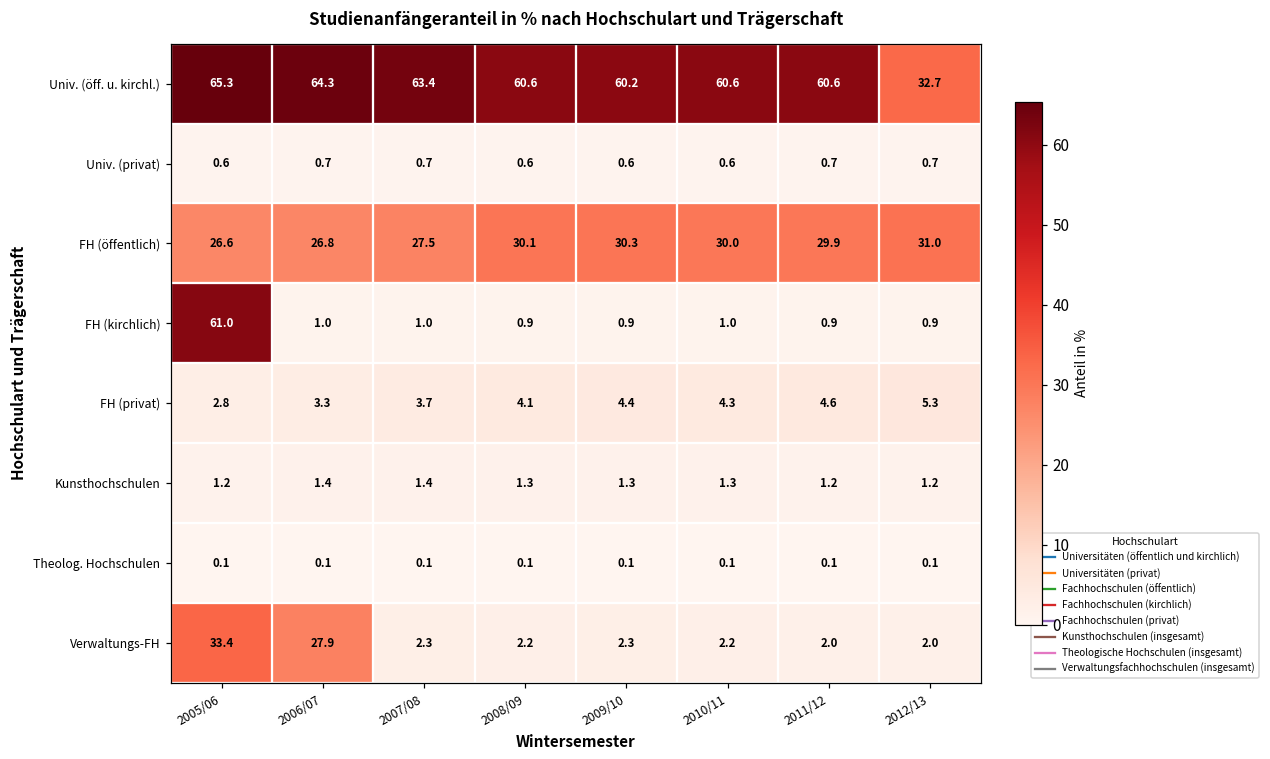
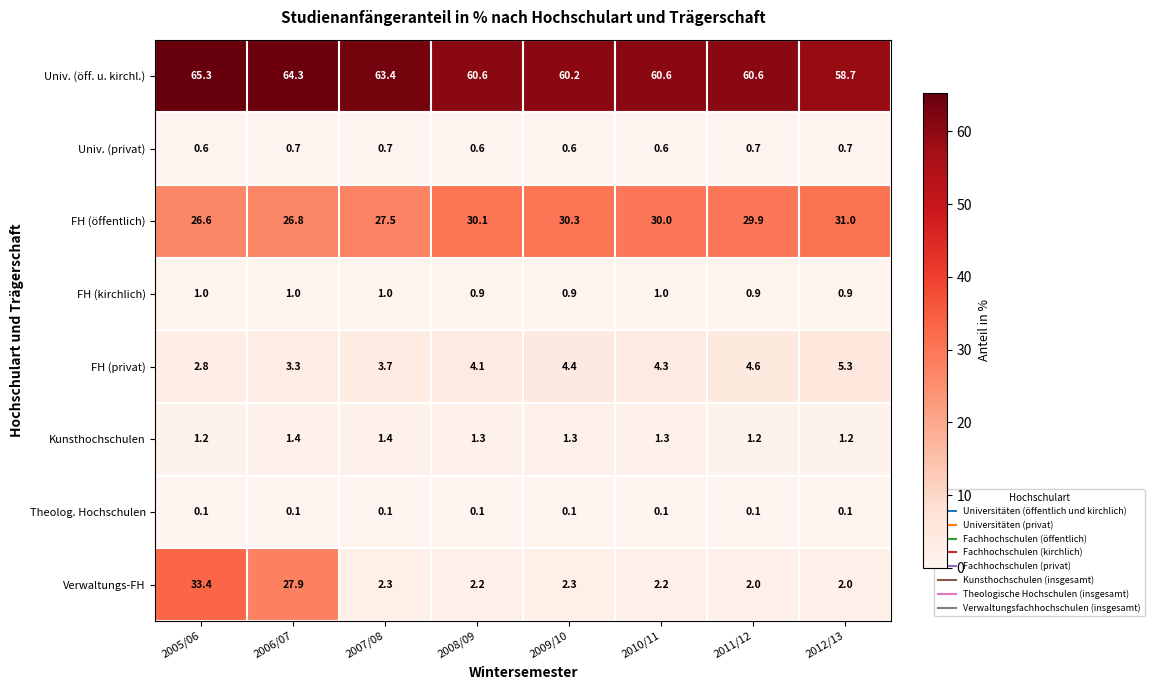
  {
    "Univ. (öff. u. kirchl.)": {
      "2005/06": 65.3,
      "2006/07": 64.3,
      "2007/08": 63.4,
      "2008/09": 60.6,
      "2009/10": 60.2,
      "2010/11": 60.6,
      "2011/12": 60.6,
-     "2012/13": 32.7
+     "2012/13": 58.7
    },
    "Univ. (privat)": {
      "2005/06": 0.6,
      "2006/07": 0.7,
      "2007/08": 0.7,
      "2008/09": 0.6,
      "2009/10": 0.6,
      "2010/11": 0.6,
      "2011/12": 0.7,
      "2012/13": 0.7
    },
    "FH (öffentlich)": {
      "2005/06": 26.6,
      "2006/07": 26.8,
      "2007/08": 27.5,
      "2008/09": 30.1,
      "2009/10": 30.3,
      "2010/11": 30.0,
      "2011/12": 29.9,
      "2012/13": 31.0
    },
    "FH (kirchlich)": {
-     "2005/06": 61.0,
+     "2005/06": 1.0,
      "2006/07": 1.0,
      "2007/08": 1.0,
      "2008/09": 0.9,
      "2009/10": 0.9,
      "2010/11": 1.0,
      "2011/12": 0.9,
      "2012/13": 0.9
    },
    "FH (privat)": {
      "2005/06": 2.8,
      "2006/07": 3.3,
      "2007/08": 3.7,
      "2008/09": 4.1,
      "2009/10": 4.4,
      "2010/11": 4.3,
      "2011/12": 4.6,
      "2012/13": 5.3
    },
    "Kunsthochschulen": {
      "2005/06": 1.2,
      "2006/07": 1.4,
      "2007/08": 1.4,
      "2008/09": 1.3,
      "2009/10": 1.3,
      "2010/11": 1.3,
      "2011/12": 1.2,
      "2012/13": 1.2
    },
    "Theolog. Hochschulen": {
      "2005/06": 0.1,
      "2006/07": 0.1,
      "2007/08": 0.1,
      "2008/09": 0.1,
      "2009/10": 0.1,
      "2010/11": 0.1,
      "2011/12": 0.1,
      "2012/13": 0.1
    },
    "Verwaltungs-FH": {
      "2005/06": 33.4,
      "2006/07": 27.9,
      "2007/08": 2.3,
      "2008/09": 2.2,
      "2009/10": 2.3,
      "2010/11": 2.2,
      "2011/12": 2.0,
      "2012/13": 2.0
    }
  }
